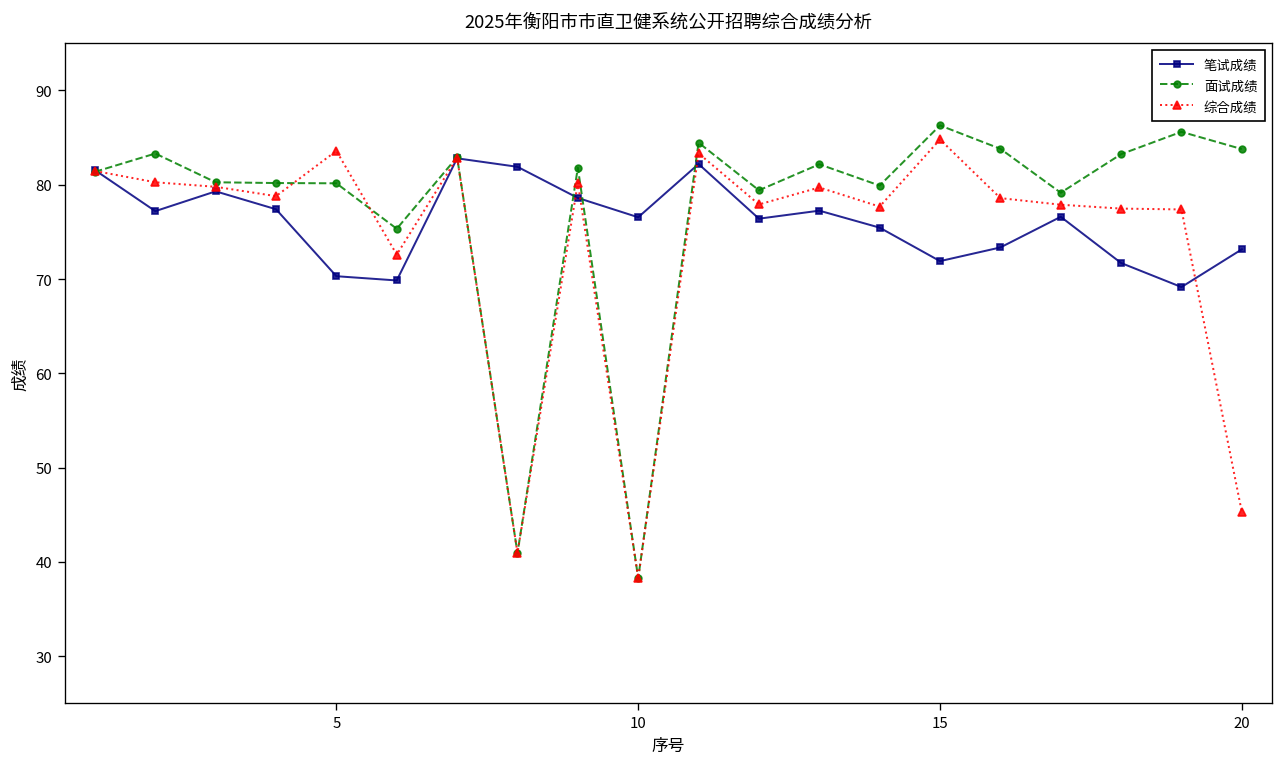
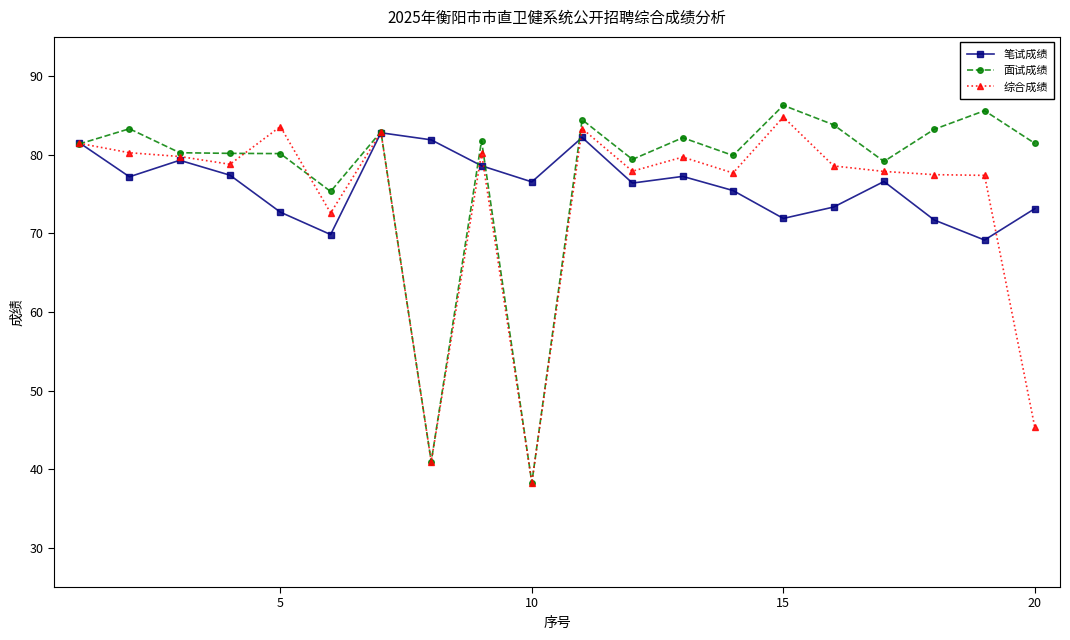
  {
    "笔试成绩": {
-     "5": 70,
+     "5": 73,
      "10": 77,
      "15": 72,
      "20": 73
    },
    "面试成绩": {
      "5": 80,
      "15": 86,
-     "20": 84
+     "20": 81
    },
    "综合成绩": {
      "5": 84,
      "15": 85,
      "20": 45
    }
  }
